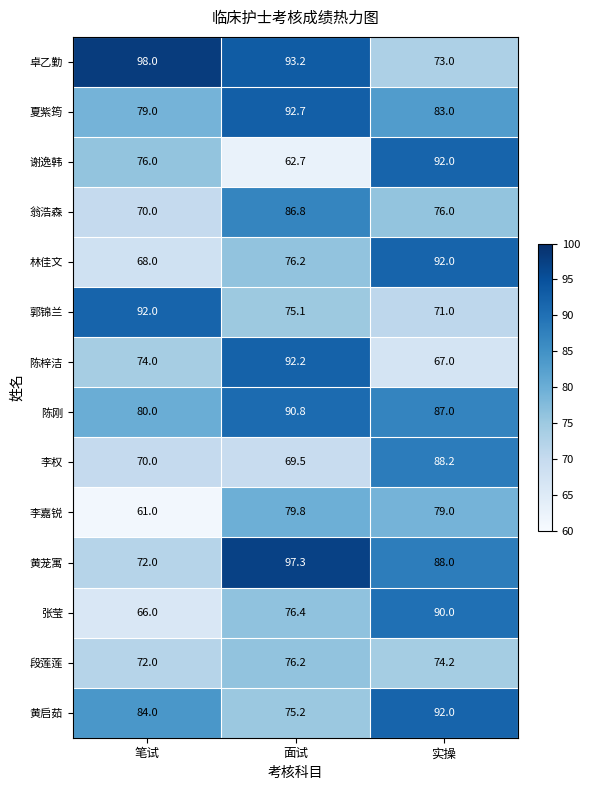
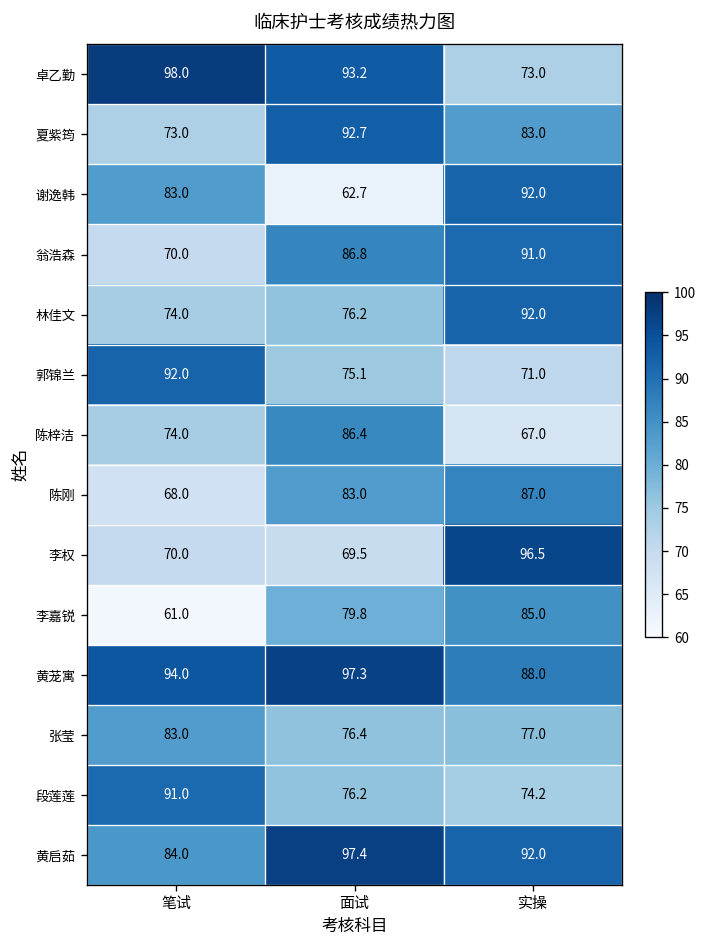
  {
    "卓乙勤": {
      "笔试": 98.0,
      "面试": 93.2,
      "实操": 73.0
    },
    "夏紫筠": {
-     "笔试": 79.0,
+     "笔试": 73.0,
      "面试": 92.7,
      "实操": 83.0
    },
    "谢逸韩": {
-     "笔试": 76.0,
+     "笔试": 83.0,
      "面试": 62.7,
      "实操": 92.0
    },
    "翁浩森": {
      "笔试": 70.0,
      "面试": 86.8,
-     "实操": 76.0
+     "实操": 91.0
    },
    "林佳文": {
-     "笔试": 68.0,
+     "笔试": 74.0,
      "面试": 76.2,
      "实操": 92.0
    },
    "郭锦兰": {
      "笔试": 92.0,
      "面试": 75.1,
      "实操": 71.0
    },
    "陈梓洁": {
      "笔试": 74.0,
-     "面试": 92.2,
+     "面试": 86.4,
      "实操": 67.0
    },
    "陈刚": {
-     "笔试": 80.0,
-     "面试": 90.8,
+     "笔试": 68.0,
+     "面试": 83.0,
      "实操": 87.0
    },
    "李权": {
      "笔试": 70.0,
      "面试": 69.5,
-     "实操": 88.2
+     "实操": 96.5
    },
    "李嘉锐": {
      "笔试": 61.0,
      "面试": 79.8,
-     "实操": 79.0
+     "实操": 85.0
    },
    "黄茏寓": {
-     "笔试": 72.0,
+     "笔试": 94.0,
      "面试": 97.3,
      "实操": 88.0
    },
    "张莹": {
-     "笔试": 66.0,
+     "笔试": 83.0,
      "面试": 76.4,
-     "实操": 90.0
+     "实操": 77.0
    },
    "段莲莲": {
-     "笔试": 72.0,
+     "笔试": 91.0,
      "面试": 76.2,
      "实操": 74.2
    },
    "黄启茹": {
      "笔试": 84.0,
-     "面试": 75.2,
+     "面试": 97.4,
      "实操": 92.0
    }
  }
